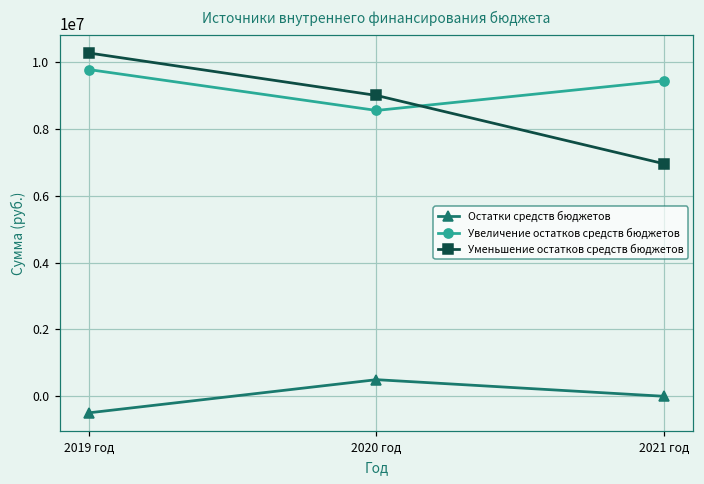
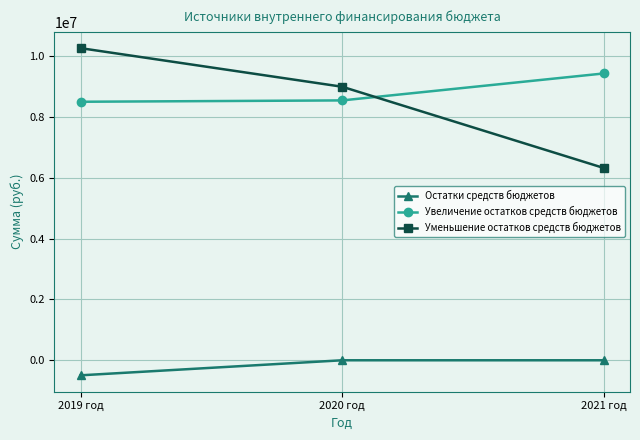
  {
    "Остатки средств бюджетов": {
      "2019 год": -500000,
-     "2020 год": 500000,
+     "2020 год": 0,
      "2021 год": 0
    },
    "Увеличение остатков средств бюджетов": {
-     "2019 год": 9800000,
+     "2019 год": 8500000,
      "2020 год": 8600000,
      "2021 год": 9400000
    },
    "Уменьшение остатков средств бюджетов": {
      "2019 год": 10300000,
      "2020 год": 9000000,
-     "2021 год": 7000000
+     "2021 год": 6300000
    }
  }
